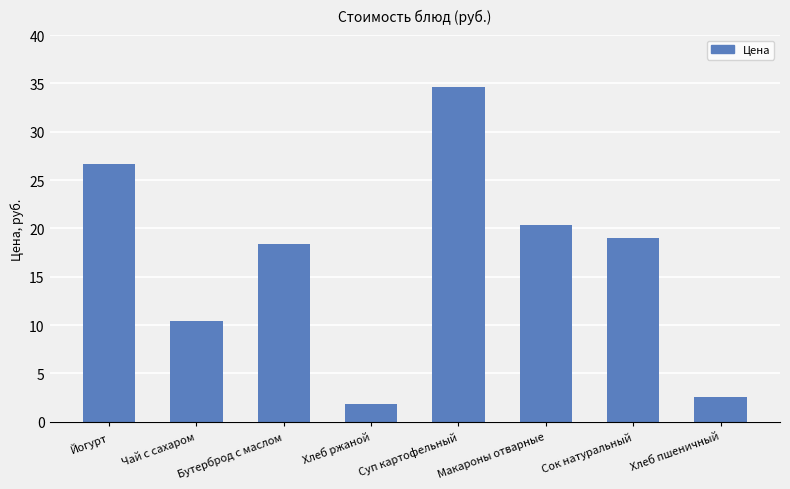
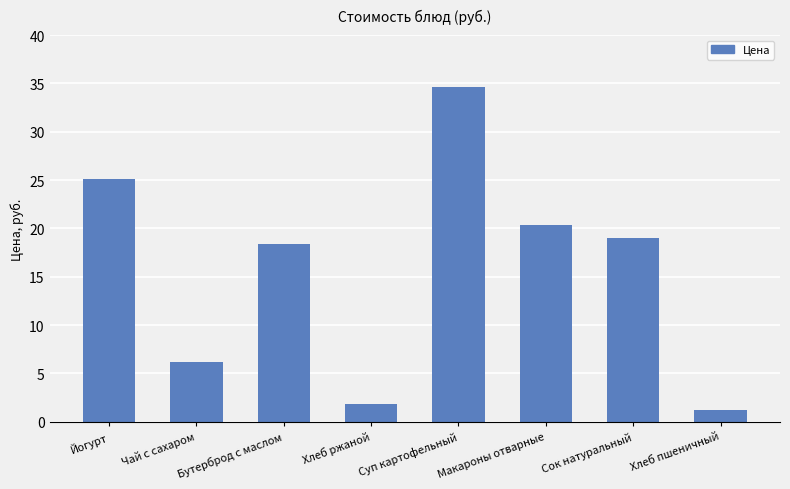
  {
-   "Йогурт": 27,
-   "Чай с сахаром": 10,
+   "Йогурт": 25,
+   "Чай с сахаром": 6,
    "Бутерброд с маслом": 18,
    "Хлеб ржаной": 2,
    "Суп картофельный": 35,
    "Макароны отварные": 20,
    "Сок натуральный": 19,
-   "Хлеб пшеничный": 3
+   "Хлеб пшеничный": 1
  }
